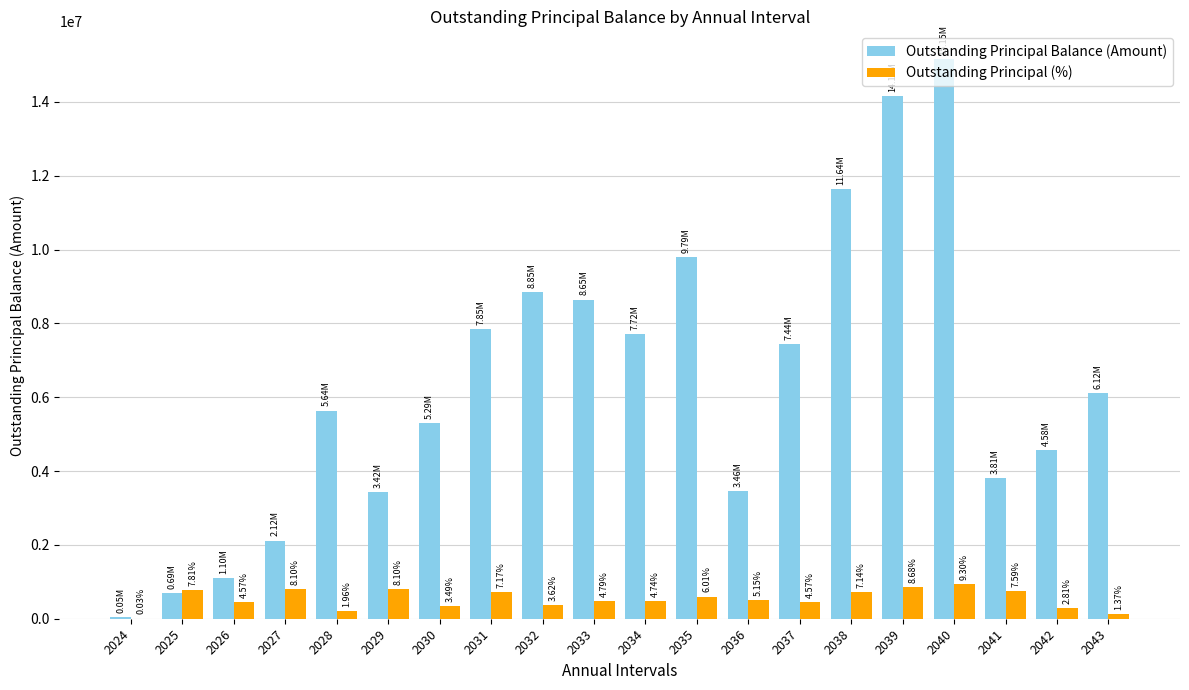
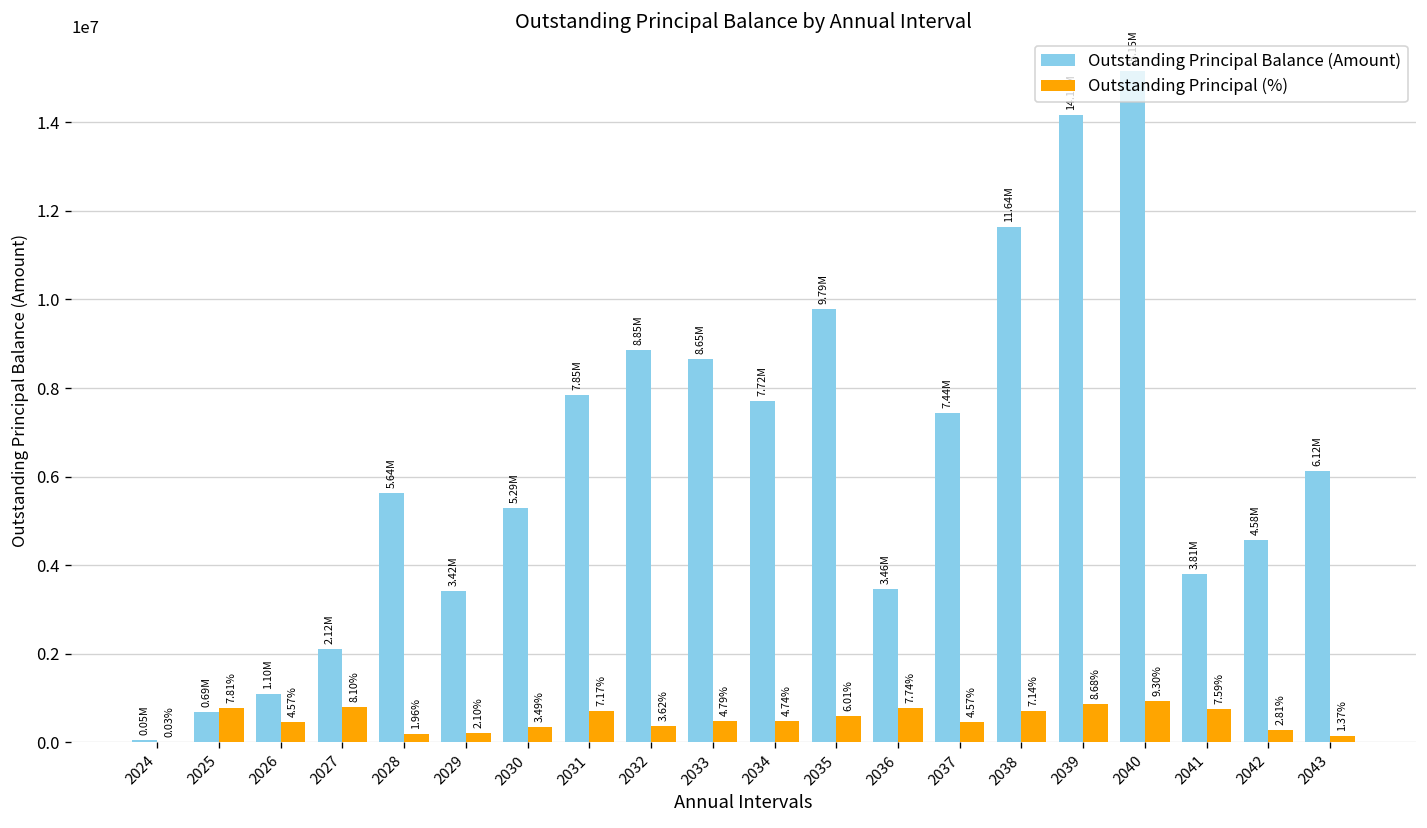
  {
    "Outstanding Principal Balance (Amount)": {
      "2024": "0.05M",
      "2025": "0.69M",
      "2026": "1.10M",
      "2027": "2.12M",
      "2028": "5.64M",
      "2029": "3.42M",
      "2030": "5.29M",
      "2031": "7.85M",
      "2032": "8.85M",
      "2033": "8.65M",
      "2034": "7.72M",
      "2035": "9.79M",
      "2036": "3.46M",
      "2037": "7.44M",
      "2038": "11.64M",
      "2041": "3.81M",
      "2042": "4.58M",
      "2043": "6.12M"
    },
    "Outstanding Principal (%)": {
-     "2029": "8.10%",
-     "2036": "5.15%"
+     "2029": "2.10%",
+     "2036": "7.74%"
    }
  }
